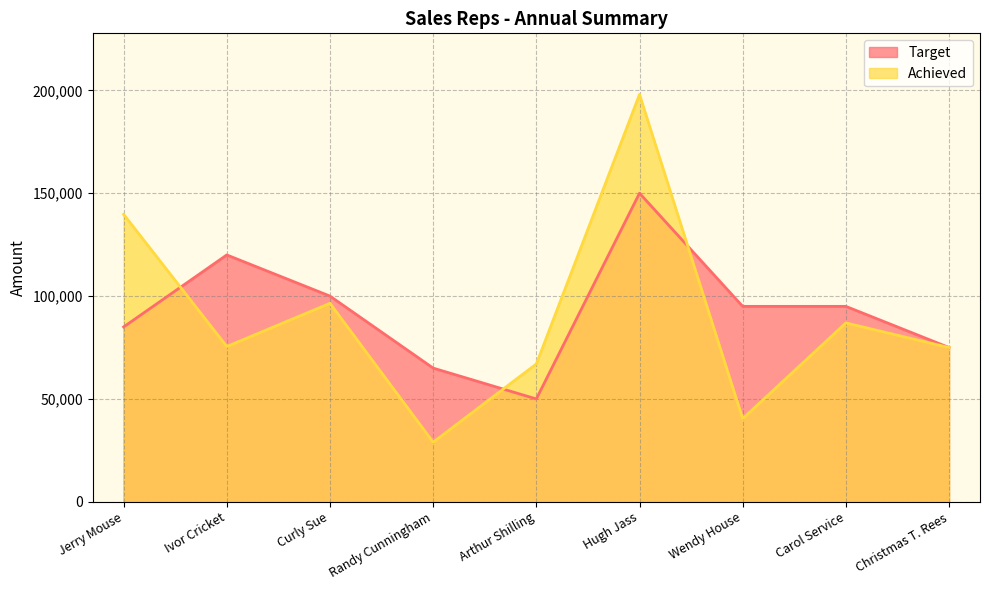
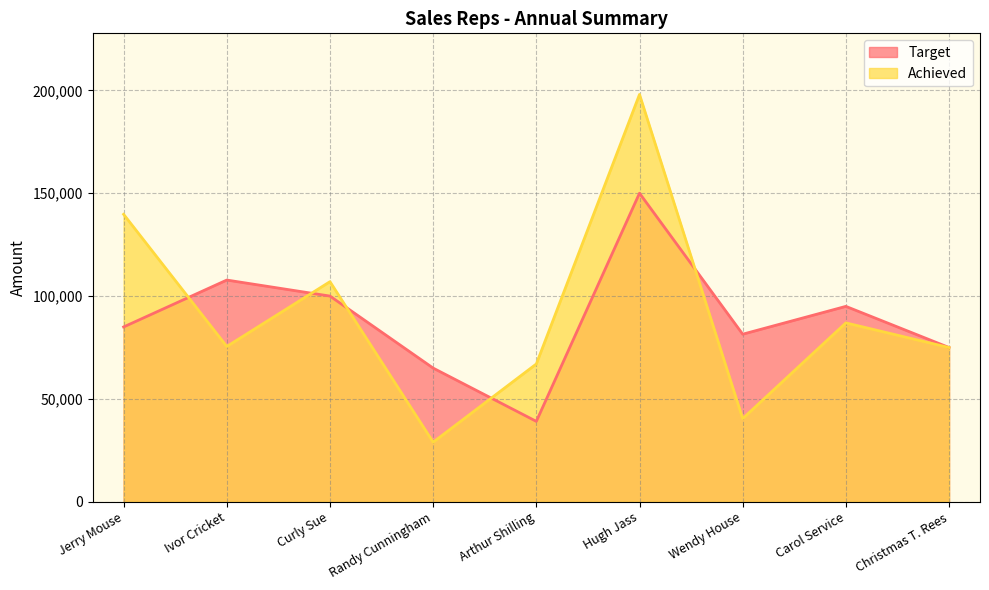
  {
    "Target": {
      "Jerry Mouse": "85,000",
-     "Ivor Cricket": "120,000",
+     "Ivor Cricket": "108,000",
      "Curly Sue": "100,000",
      "Randy Cunningham": "65,000",
-     "Arthur Shilling": "50,000",
+     "Arthur Shilling": "39,000",
      "Hugh Jass": "150,000",
-     "Wendy House": "95,000",
+     "Wendy House": "81,000",
      "Carol Service": "95,000"
    },
    "Achieved": {
      "Jerry Mouse": "140,000",
      "Ivor Cricket": "76,000",
-     "Curly Sue": "97,000",
+     "Curly Sue": "107,000",
      "Randy Cunningham": "29,000",
      "Arthur Shilling": "67,000",
      "Hugh Jass": "198,000",
      "Wendy House": "40,000",
      "Carol Service": "87,000"
    }
  }
